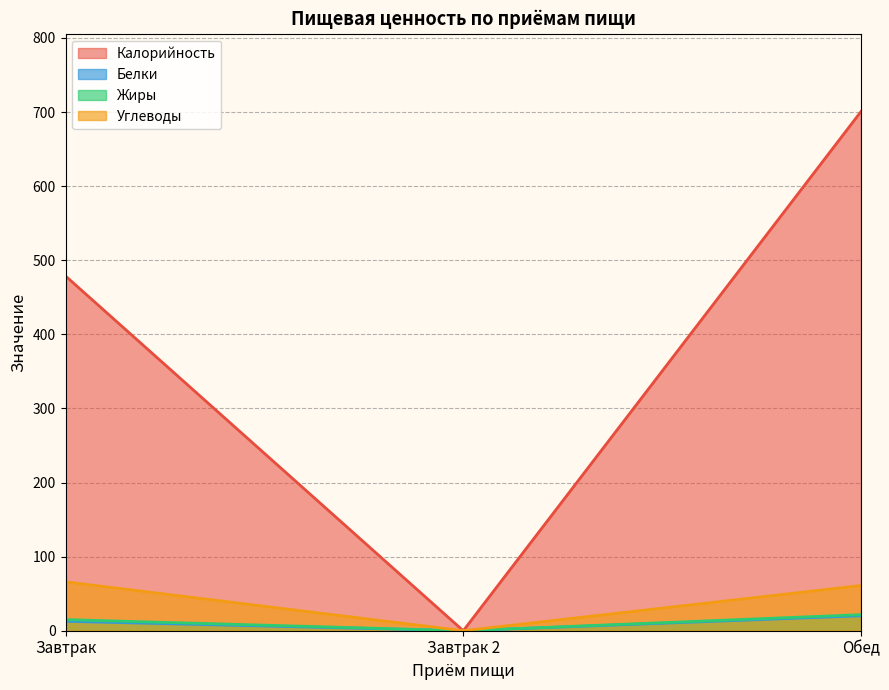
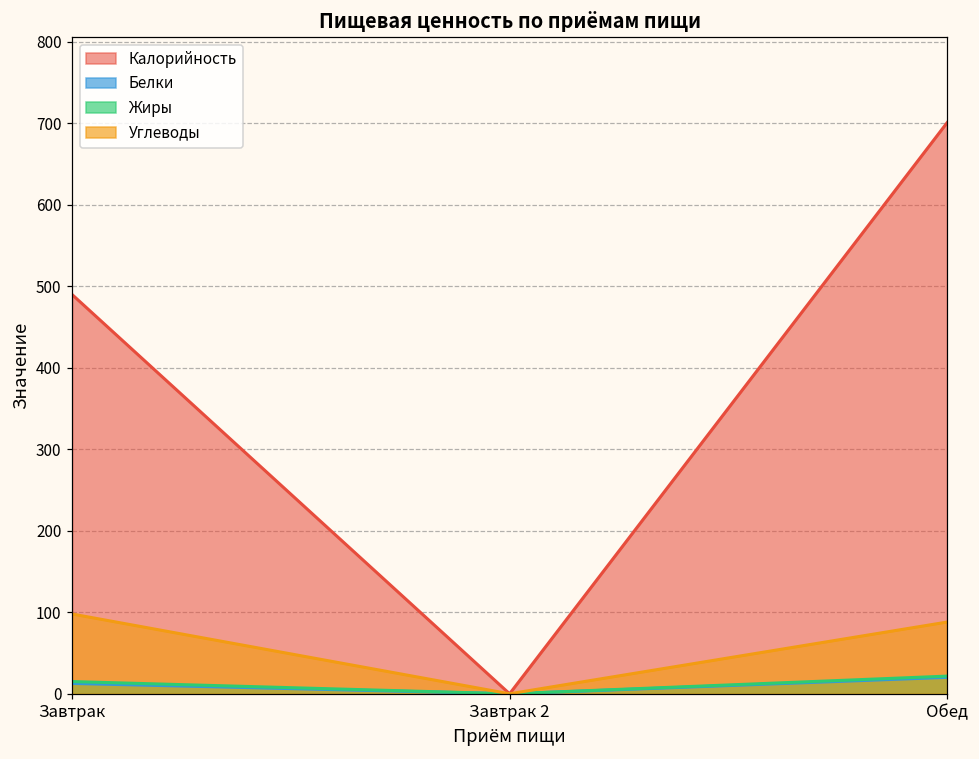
  {
    "Калорийность": {
-     "Завтрак": 480,
+     "Завтрак": 490,
      "Обед": 700
    },
    "Углеводы": {
-     "Завтрак": 70,
-     "Обед": 60
+     "Завтрак": 100,
+     "Обед": 90
    }
  }
